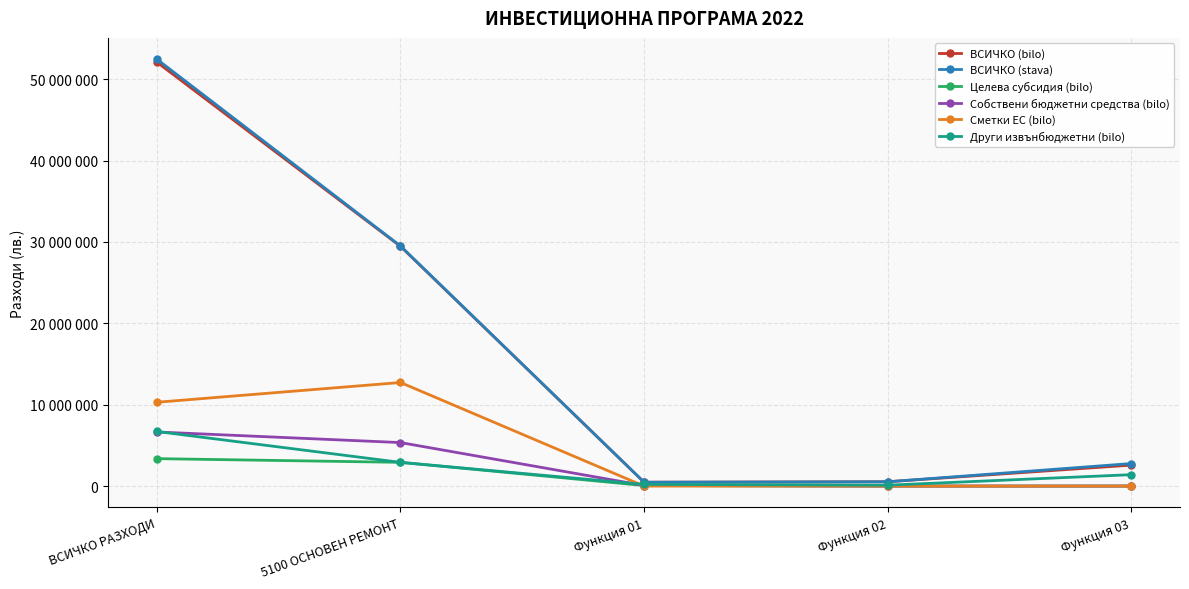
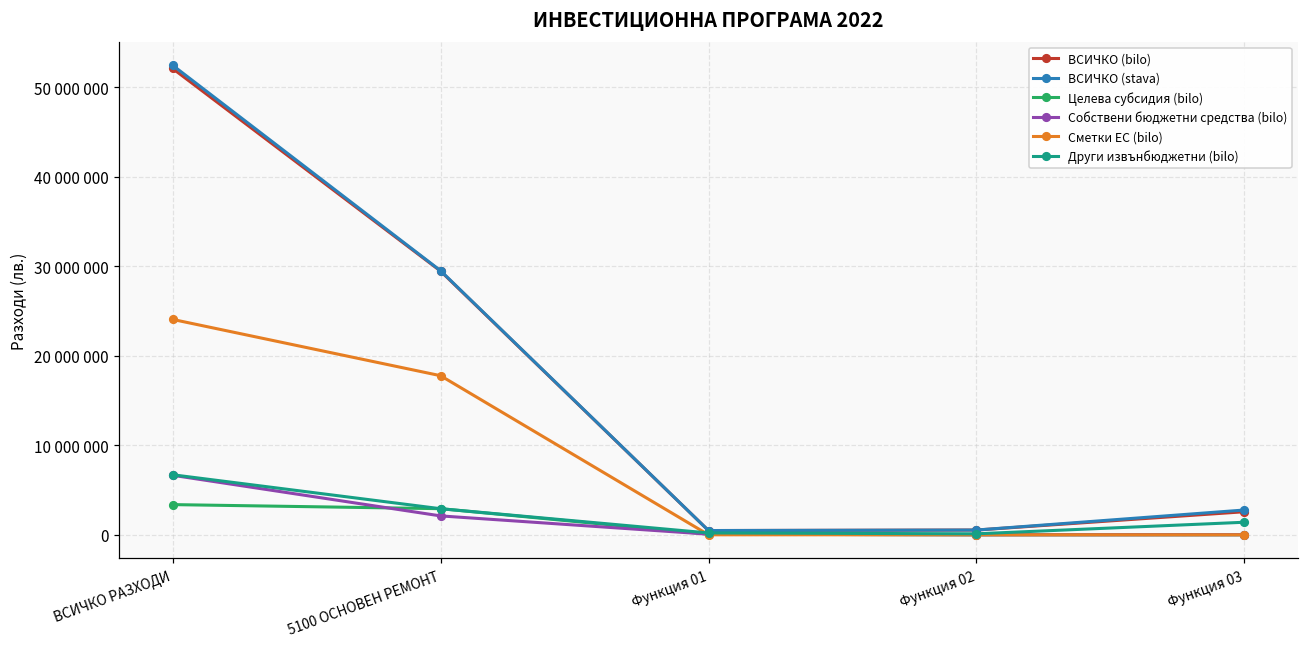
  {
    "ВСИЧКО (bilo)": {
      "ВСИЧКО РАЗХОДИ": 52000000
    },
    "ВСИЧКО (stava)": {
      "ВСИЧКО РАЗХОДИ": 52000000
    },
    "Собствени бюджетни средства (bilo)": {
-     "5100 ОСНОВЕН РЕМОНТ": 5000000
+     "5100 ОСНОВЕН РЕМОНТ": 2000000
    },
    "Сметки ЕС (bilo)": {
-     "ВСИЧКО РАЗХОДИ": 10000000,
-     "5100 ОСНОВЕН РЕМОНТ": 13000000
+     "ВСИЧКО РАЗХОДИ": 24000000,
+     "5100 ОСНОВЕН РЕМОНТ": 18000000
    }
  }
